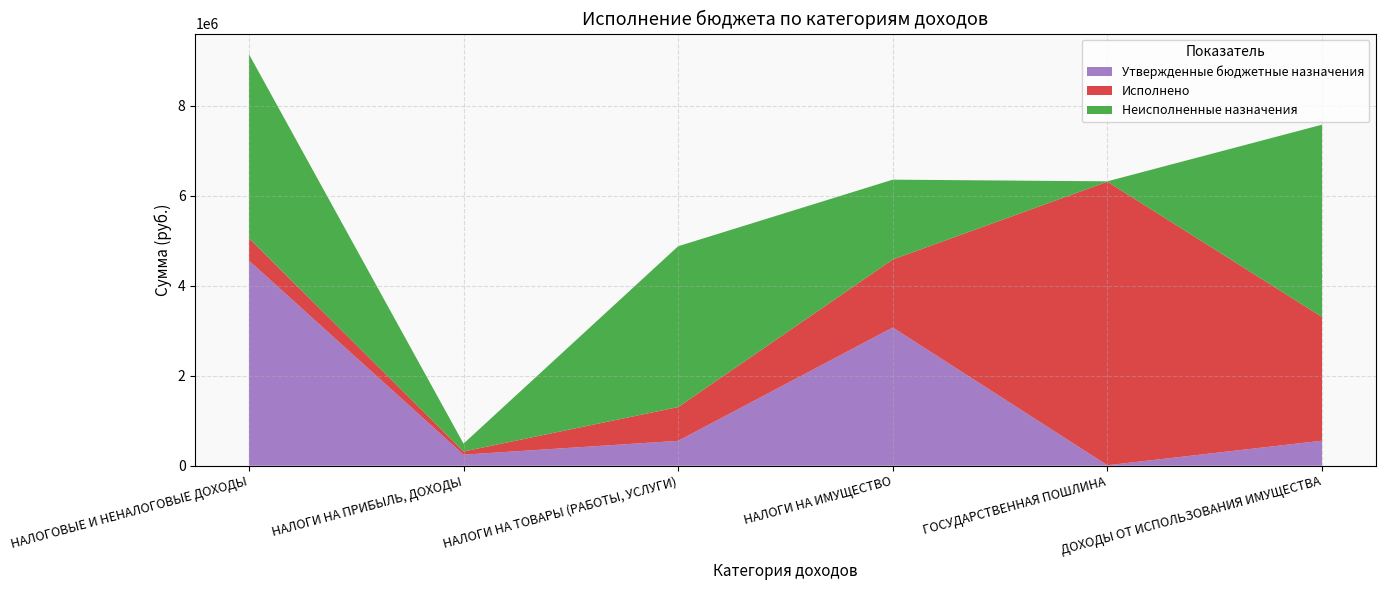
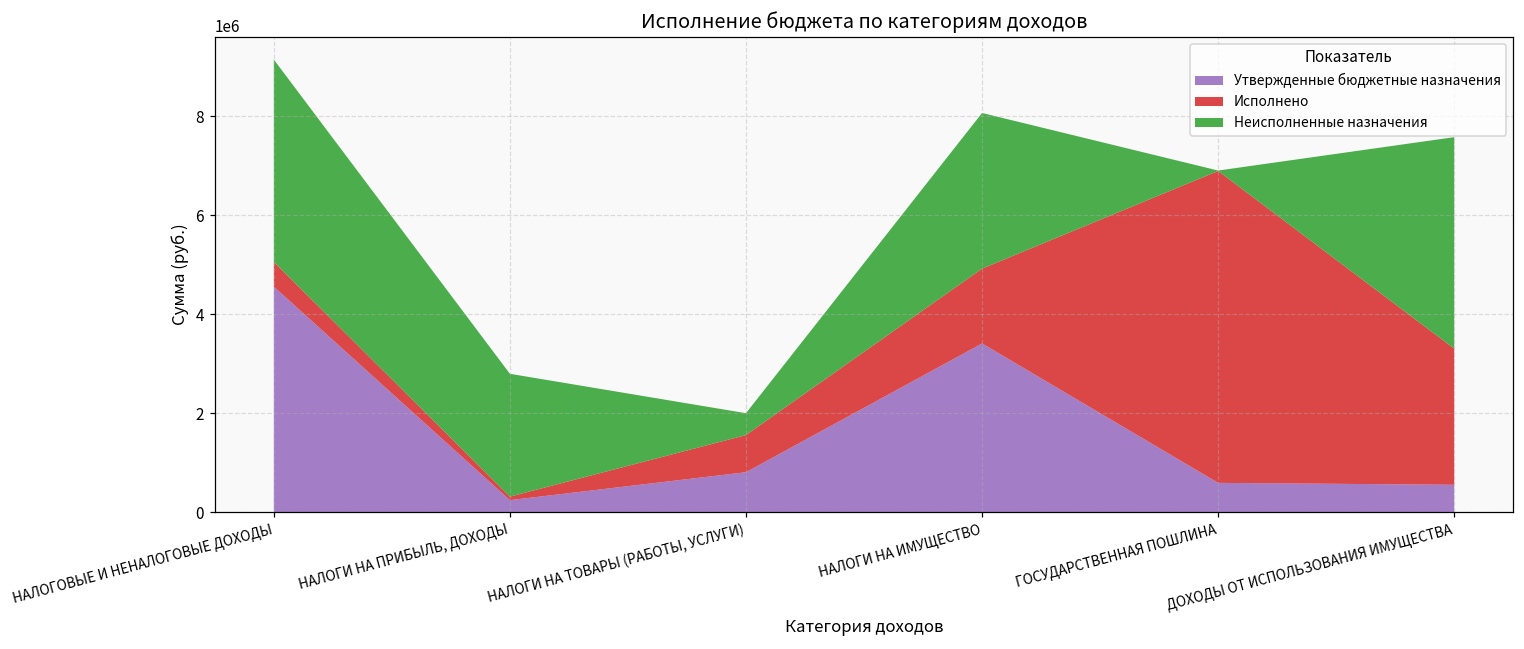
  {
    "Утвержденные бюджетные назначения": {
      "НАЛОГОВЫЕ И НЕНАЛОГОВЫЕ ДОХОДЫ": 4600000,
      "НАЛОГИ НА ПРИБЫЛЬ, ДОХОДЫ": 200000,
-     "НАЛОГИ НА ТОВАРЫ (РАБОТЫ, УСЛУГИ)": 600000,
-     "НАЛОГИ НА ИМУЩЕСТВО": 3100000,
-     "ГОСУДАРСТВЕННАЯ ПОШЛИНА": 0,
+     "НАЛОГИ НА ТОВАРЫ (РАБОТЫ, УСЛУГИ)": 800000,
+     "НАЛОГИ НА ИМУЩЕСТВО": 3400000,
+     "ГОСУДАРСТВЕННАЯ ПОШЛИНА": 600000,
      "ДОХОДЫ ОТ ИСПОЛЬЗОВАНИЯ ИМУЩЕСТВА": 600000
    },
    "Исполнено": {
      "НАЛОГОВЫЕ И НЕНАЛОГОВЫЕ ДОХОДЫ": 500000,
      "НАЛОГИ НА ПРИБЫЛЬ, ДОХОДЫ": 100000,
      "НАЛОГИ НА ТОВАРЫ (РАБОТЫ, УСЛУГИ)": 700000,
      "НАЛОГИ НА ИМУЩЕСТВО": 1500000,
      "ДОХОДЫ ОТ ИСПОЛЬЗОВАНИЯ ИМУЩЕСТВА": 2700000
    },
    "Неисполненные назначения": {
      "НАЛОГОВЫЕ И НЕНАЛОГОВЫЕ ДОХОДЫ": 4100000,
-     "НАЛОГИ НА ПРИБЫЛЬ, ДОХОДЫ": 200000,
-     "НАЛОГИ НА ТОВАРЫ (РАБОТЫ, УСЛУГИ)": 3600000,
-     "НАЛОГИ НА ИМУЩЕСТВО": 1800000,
+     "НАЛОГИ НА ПРИБЫЛЬ, ДОХОДЫ": 2500000,
+     "НАЛОГИ НА ТОВАРЫ (РАБОТЫ, УСЛУГИ)": 400000,
+     "НАЛОГИ НА ИМУЩЕСТВО": 3100000,
      "ДОХОДЫ ОТ ИСПОЛЬЗОВАНИЯ ИМУЩЕСТВА": 4300000
    }
  }
